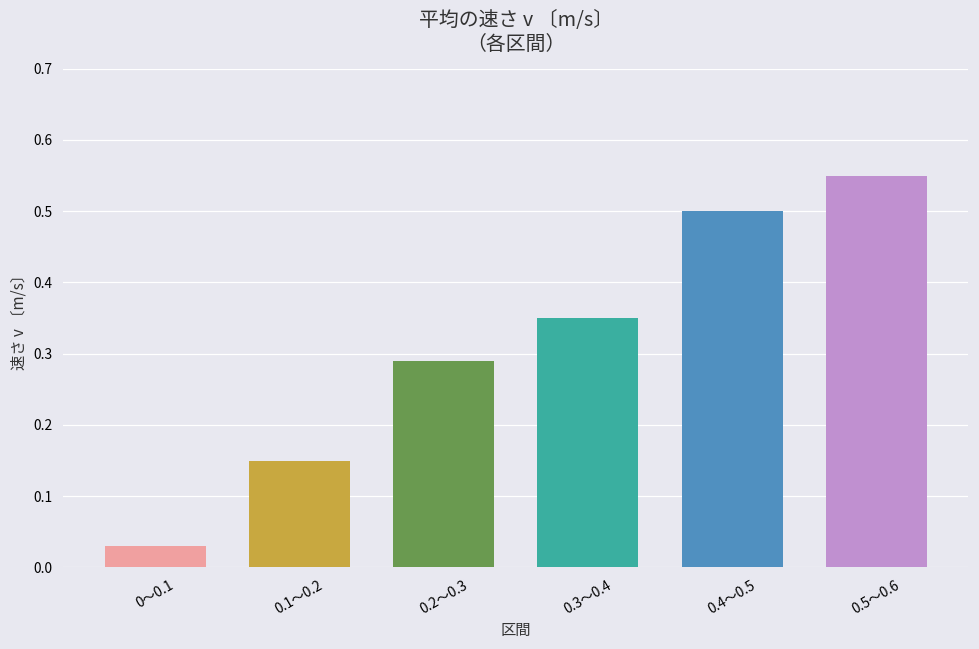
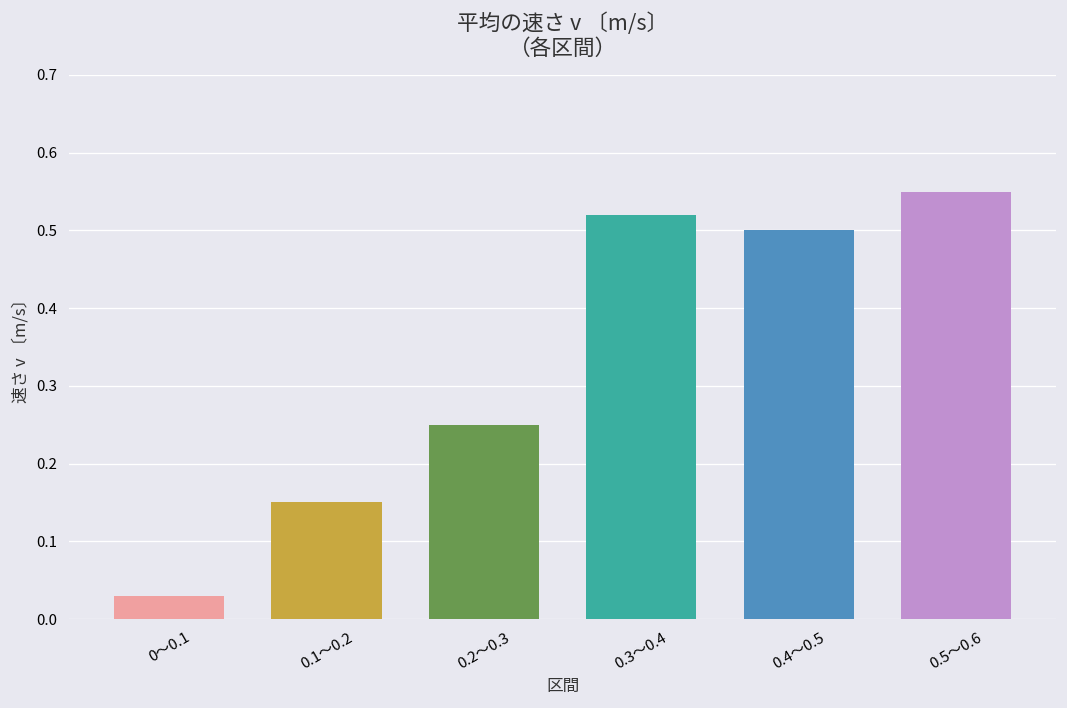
  {
    "0～0.1": 0.03,
    "0.1～0.2": 0.15,
-   "0.2～0.3": 0.29,
-   "0.3～0.4": 0.35,
+   "0.2～0.3": 0.25,
+   "0.3～0.4": 0.52,
    "0.4～0.5": 0.50,
    "0.5～0.6": 0.55
  }
